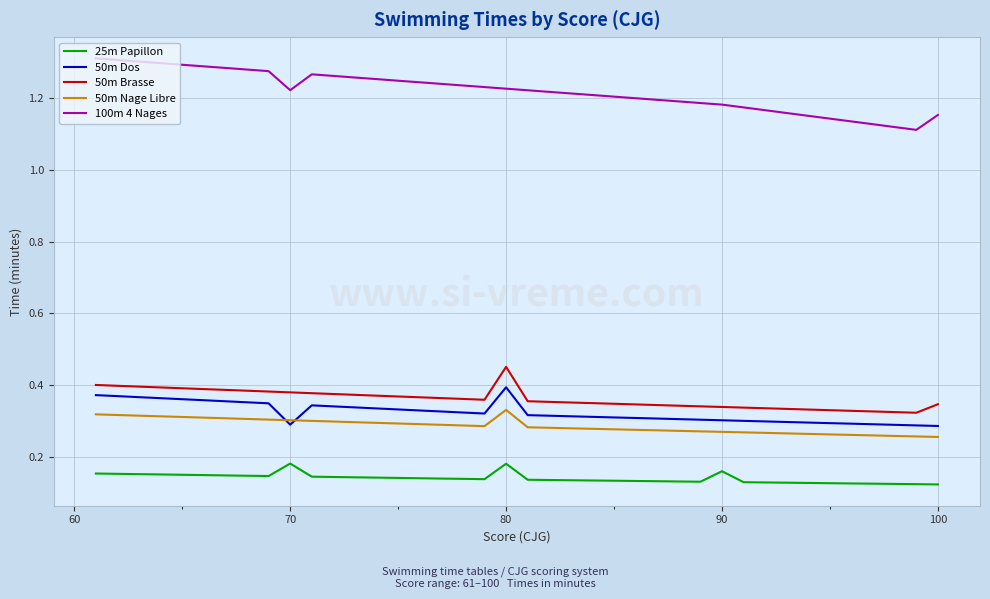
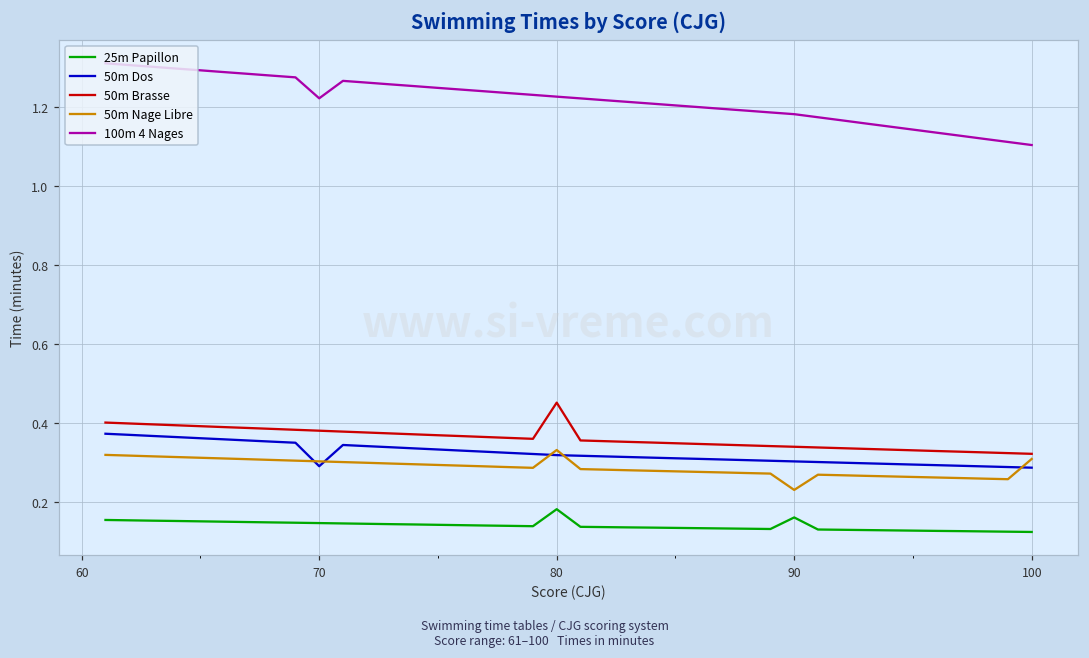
  {
    "25m Papillon": {
-     "70": 0.18,
+     "70": 0.15,
      "80": 0.18,
      "90": 0.16,
      "100": 0.12
    },
    "50m Dos": {
      "70": 0.29,
-     "80": 0.39,
+     "80": 0.32,
      "90": 0.30,
      "100": 0.29
    },
    "50m Brasse": {
      "70": 0.38,
      "80": 0.45,
      "90": 0.34,
-     "100": 0.35
+     "100": 0.32
    },
    "50m Nage Libre": {
      "70": 0.30,
      "80": 0.33,
-     "90": 0.27,
-     "100": 0.26
+     "90": 0.23,
+     "100": 0.31
    },
    "100m 4 Nages": {
      "70": 1.22,
      "80": 1.23,
      "90": 1.18,
-     "100": 1.15
+     "100": 1.10
    }
  }
